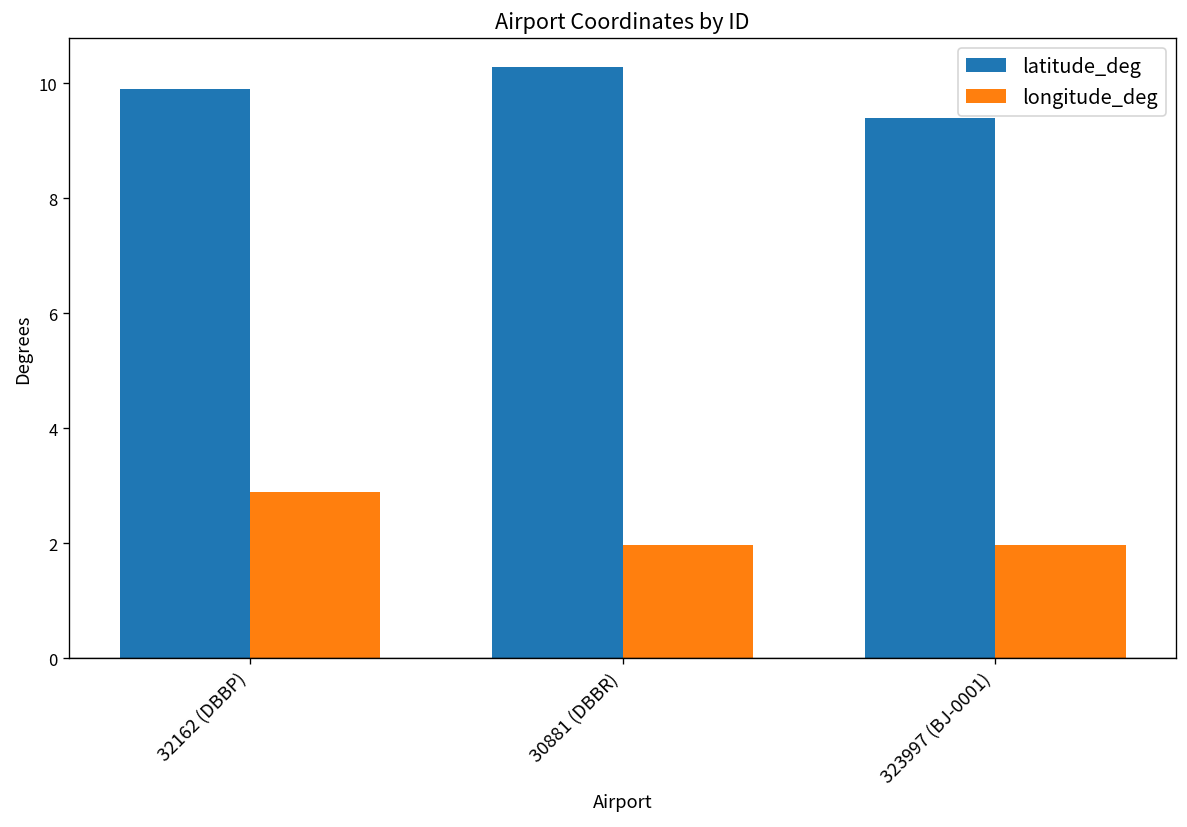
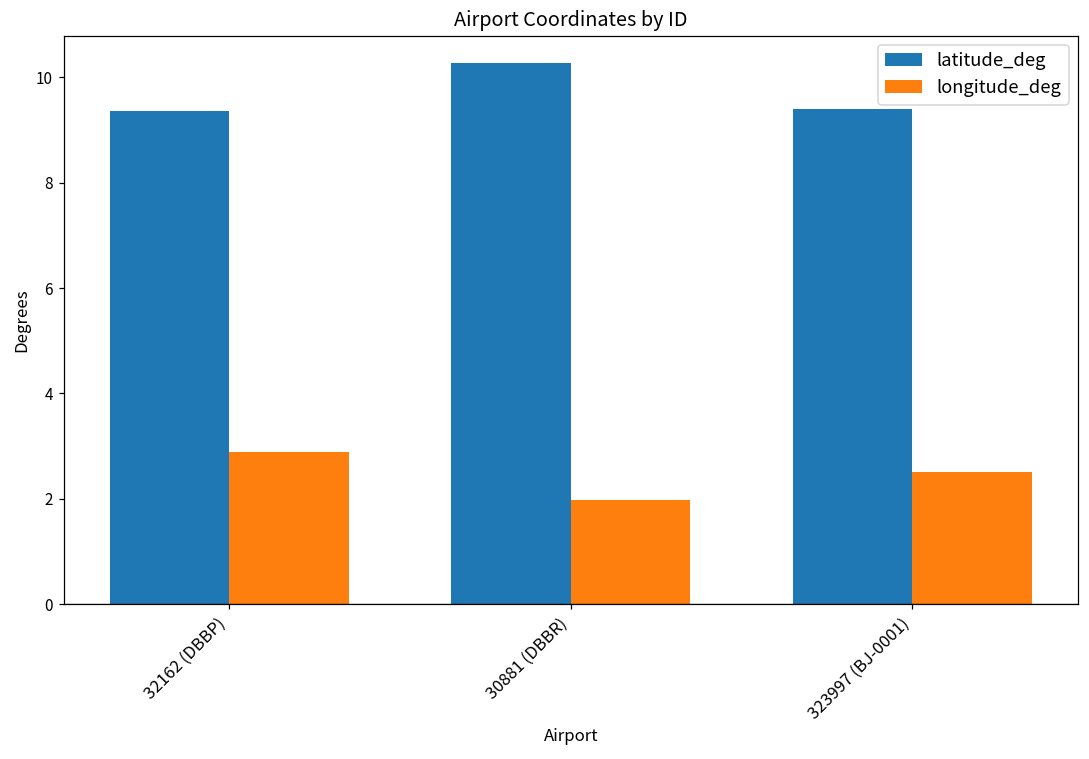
  {
    "latitude_deg": {
-     "32162 (DBBP)": 9.9,
+     "32162 (DBBP)": 9.4,
      "30881 (DBBR)": 10.3,
      "323997 (BJ-0001)": 9.4
    },
    "longitude_deg": {
      "32162 (DBBP)": 2.9,
      "30881 (DBBR)": 2.0,
-     "323997 (BJ-0001)": 2.0
+     "323997 (BJ-0001)": 2.5
    }
  }
